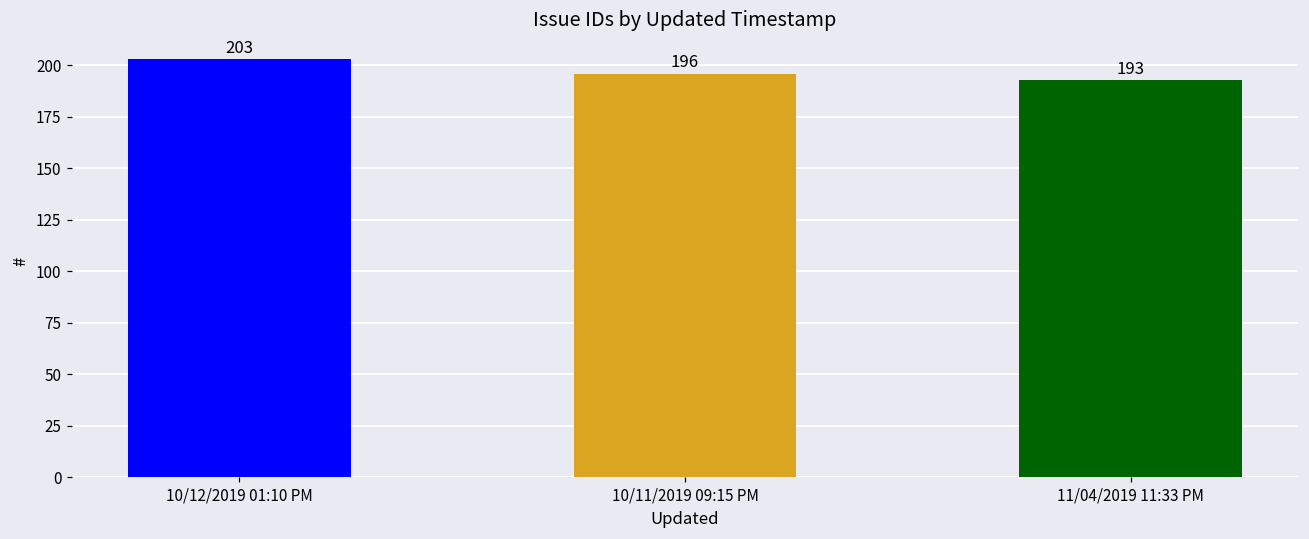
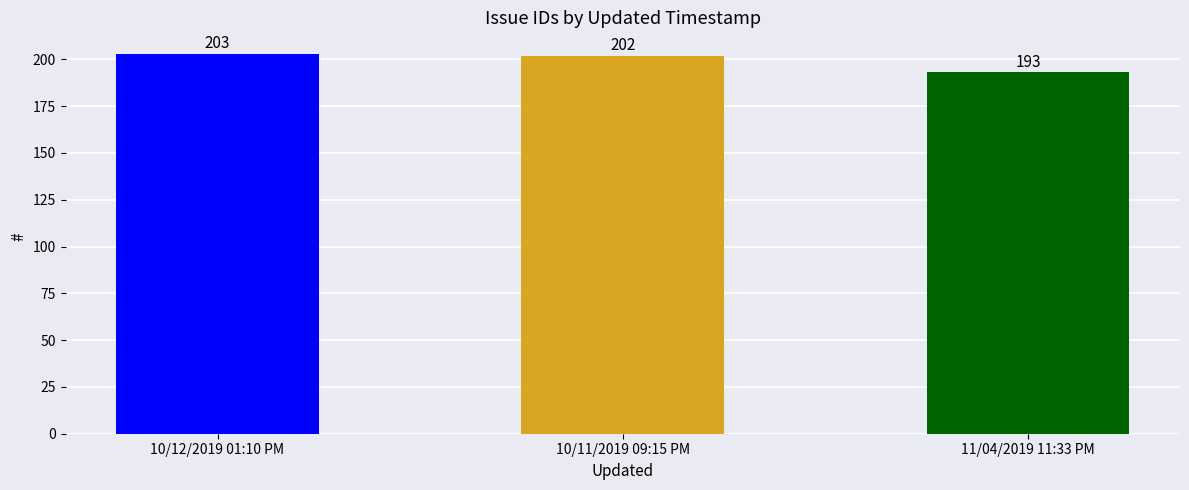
  {
    "10/12/2019 01:10 PM": 203,
-   "10/11/2019 09:15 PM": 196,
+   "10/11/2019 09:15 PM": 202,
    "11/04/2019 11:33 PM": 193
  }
